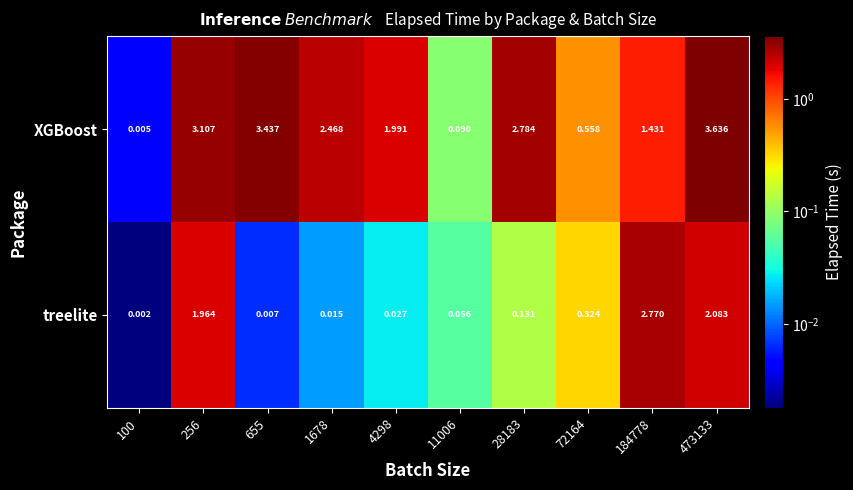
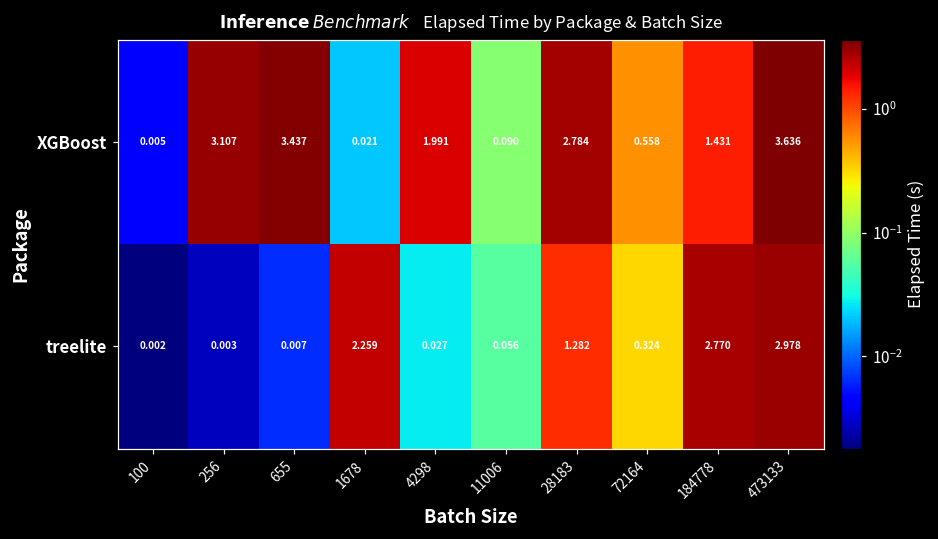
  {
    "XGBoost": {
      "100": 0.005,
      "256": 3.107,
      "655": 3.437,
-     "1678": 2.468,
+     "1678": 0.021,
      "4298": 1.991,
      "11006": 0.090,
      "28183": 2.784,
      "72164": 0.558,
      "184778": 1.431,
      "473133": 3.636
    },
    "treelite": {
      "100": 0.002,
-     "256": 1.964,
+     "256": 0.003,
      "655": 0.007,
-     "1678": 0.015,
+     "1678": 2.259,
      "4298": 0.027,
      "11006": 0.056,
-     "28183": 0.131,
+     "28183": 1.282,
      "72164": 0.324,
      "184778": 2.770,
-     "473133": 2.083
+     "473133": 2.978
    }
  }
